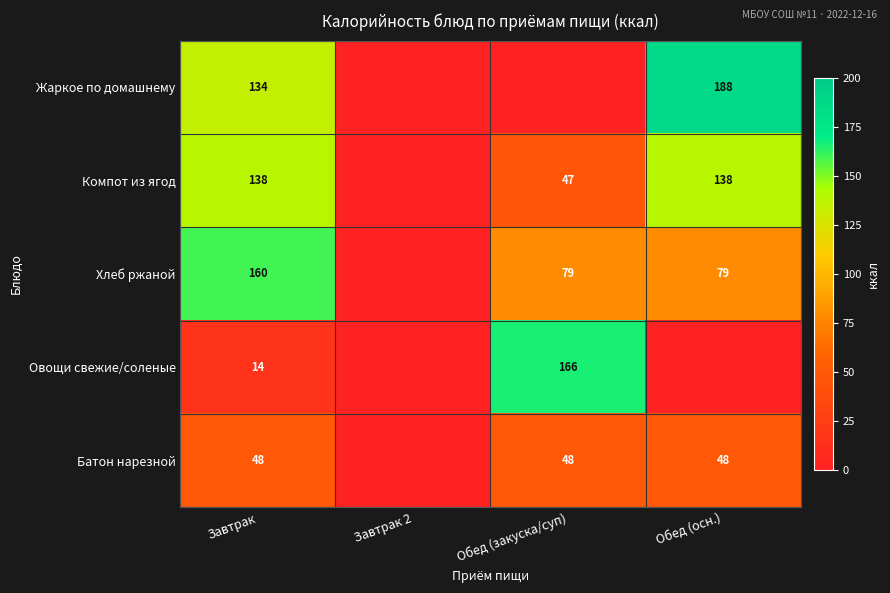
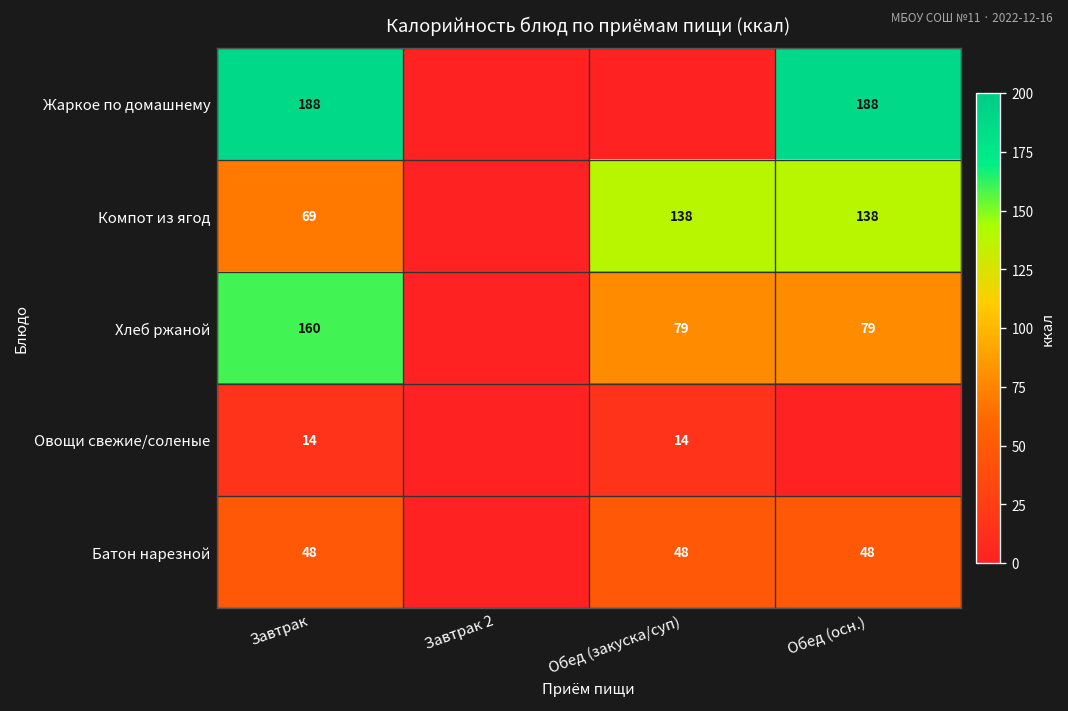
  {
    "Жаркое по домашнему": {
-     "Завтрак": 134,
+     "Завтрак": 188,
      "Обед (осн.)": 188
    },
    "Компот из ягод": {
-     "Завтрак": 138,
-     "Обед (закуска/суп)": 47,
+     "Завтрак": 69,
+     "Обед (закуска/суп)": 138,
      "Обед (осн.)": 138
    },
    "Хлеб ржаной": {
      "Завтрак": 160,
      "Обед (закуска/суп)": 79,
      "Обед (осн.)": 79
    },
    "Овощи свежие/соленые": {
      "Завтрак": 14,
-     "Обед (закуска/суп)": 166
+     "Обед (закуска/суп)": 14
    },
    "Батон нарезной": {
      "Завтрак": 48,
      "Обед (закуска/суп)": 48,
      "Обед (осн.)": 48
    }
  }
